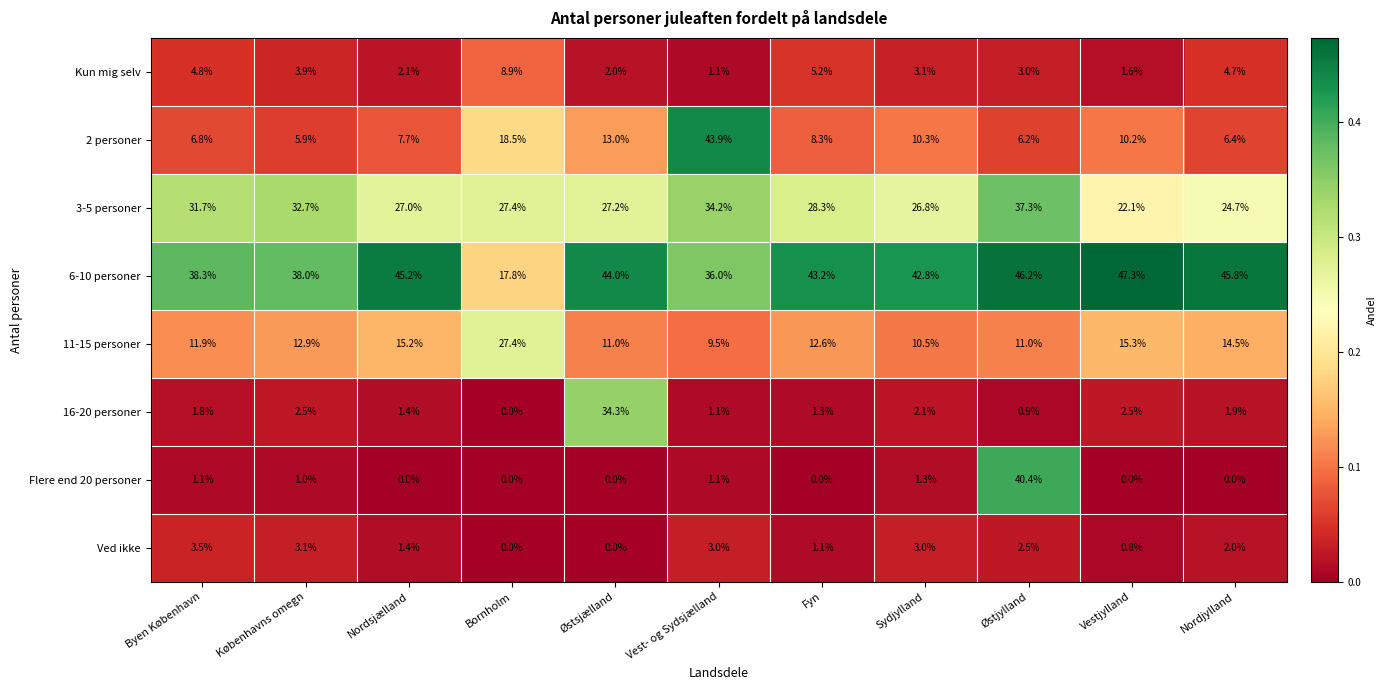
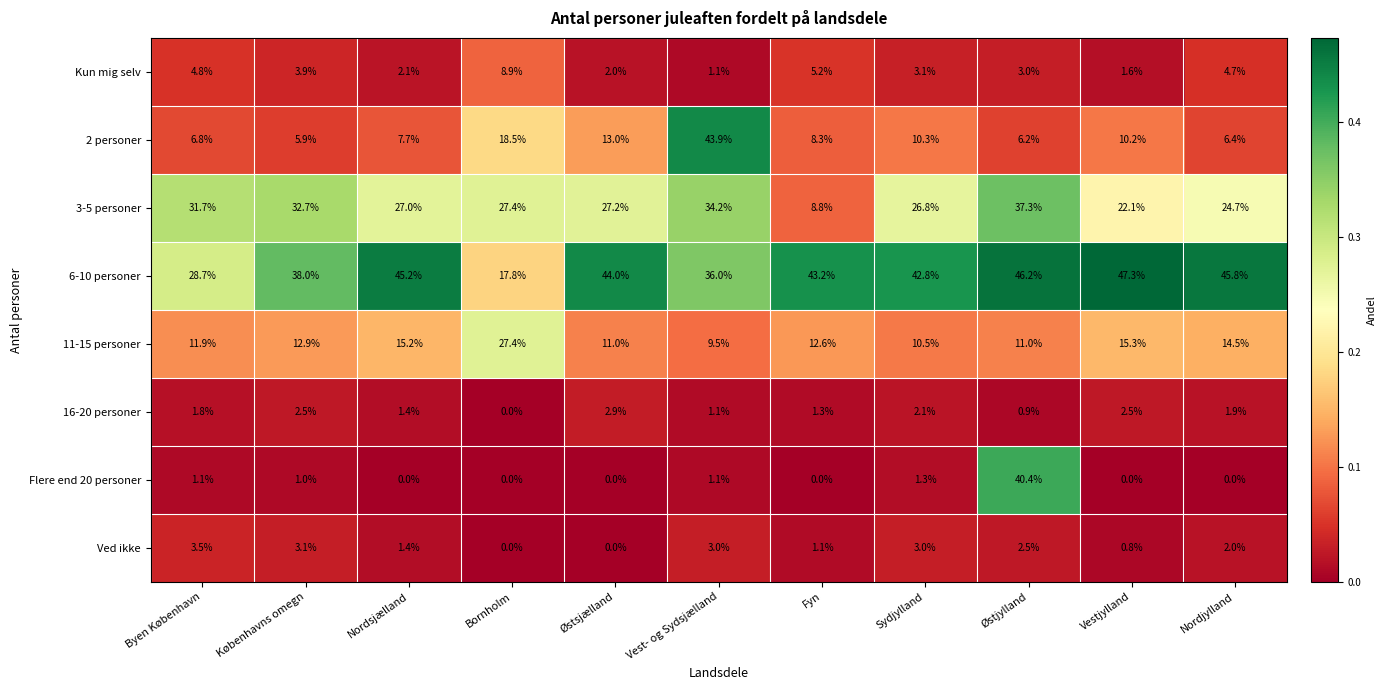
  {
    "Kun mig selv": {
      "Byen København": "4.8%",
      "Københavns omegn": "3.9%",
      "Nordsjælland": "2.1%",
      "Bornholm": "8.9%",
      "Østsjælland": "2.0%",
      "Vest- og Sydsjælland": "1.1%",
      "Fyn": "5.2%",
      "Sydjylland": "3.1%",
      "Østjylland": "3.0%",
      "Vestjylland": "1.6%",
      "Nordjylland": "4.7%"
    },
    "2 personer": {
      "Byen København": "6.8%",
      "Københavns omegn": "5.9%",
      "Nordsjælland": "7.7%",
      "Bornholm": "18.5%",
      "Østsjælland": "13.0%",
      "Vest- og Sydsjælland": "43.9%",
      "Fyn": "8.3%",
      "Sydjylland": "10.3%",
      "Østjylland": "6.2%",
      "Vestjylland": "10.2%",
      "Nordjylland": "6.4%"
    },
    "3-5 personer": {
      "Byen København": "31.7%",
      "Københavns omegn": "32.7%",
      "Nordsjælland": "27.0%",
      "Bornholm": "27.4%",
      "Østsjælland": "27.2%",
      "Vest- og Sydsjælland": "34.2%",
-     "Fyn": "28.3%",
+     "Fyn": "8.8%",
      "Sydjylland": "26.8%",
      "Østjylland": "37.3%",
      "Vestjylland": "22.1%",
      "Nordjylland": "24.7%"
    },
    "6-10 personer": {
-     "Byen København": "38.3%",
+     "Byen København": "28.7%",
      "Københavns omegn": "38.0%",
      "Nordsjælland": "45.2%",
      "Bornholm": "17.8%",
      "Østsjælland": "44.0%",
      "Vest- og Sydsjælland": "36.0%",
      "Fyn": "43.2%",
      "Sydjylland": "42.8%",
      "Østjylland": "46.2%",
      "Vestjylland": "47.3%",
      "Nordjylland": "45.8%"
    },
    "11-15 personer": {
      "Byen København": "11.9%",
      "Københavns omegn": "12.9%",
      "Nordsjælland": "15.2%",
      "Bornholm": "27.4%",
      "Østsjælland": "11.0%",
      "Vest- og Sydsjælland": "9.5%",
      "Fyn": "12.6%",
      "Sydjylland": "10.5%",
      "Østjylland": "11.0%",
      "Vestjylland": "15.3%",
      "Nordjylland": "14.5%"
    },
    "16-20 personer": {
      "Byen København": "1.8%",
      "Københavns omegn": "2.5%",
      "Nordsjælland": "1.4%",
      "Bornholm": "0.0%",
-     "Østsjælland": "34.3%",
+     "Østsjælland": "2.9%",
      "Vest- og Sydsjælland": "1.1%",
      "Fyn": "1.3%",
      "Sydjylland": "2.1%",
      "Østjylland": "0.9%",
      "Vestjylland": "2.5%",
      "Nordjylland": "1.9%"
    },
    "Flere end 20 personer": {
      "Byen København": "1.1%",
      "Københavns omegn": "1.0%",
      "Nordsjælland": "0.0%",
      "Bornholm": "0.0%",
      "Østsjælland": "0.0%",
      "Vest- og Sydsjælland": "1.1%",
      "Fyn": "0.0%",
      "Sydjylland": "1.3%",
      "Østjylland": "40.4%",
      "Vestjylland": "0.0%",
      "Nordjylland": "0.0%"
    },
    "Ved ikke": {
      "Byen København": "3.5%",
      "Københavns omegn": "3.1%",
      "Nordsjælland": "1.4%",
      "Bornholm": "0.0%",
      "Østsjælland": "0.0%",
      "Vest- og Sydsjælland": "3.0%",
      "Fyn": "1.1%",
      "Sydjylland": "3.0%",
      "Østjylland": "2.5%",
      "Vestjylland": "0.8%",
      "Nordjylland": "2.0%"
    }
  }
